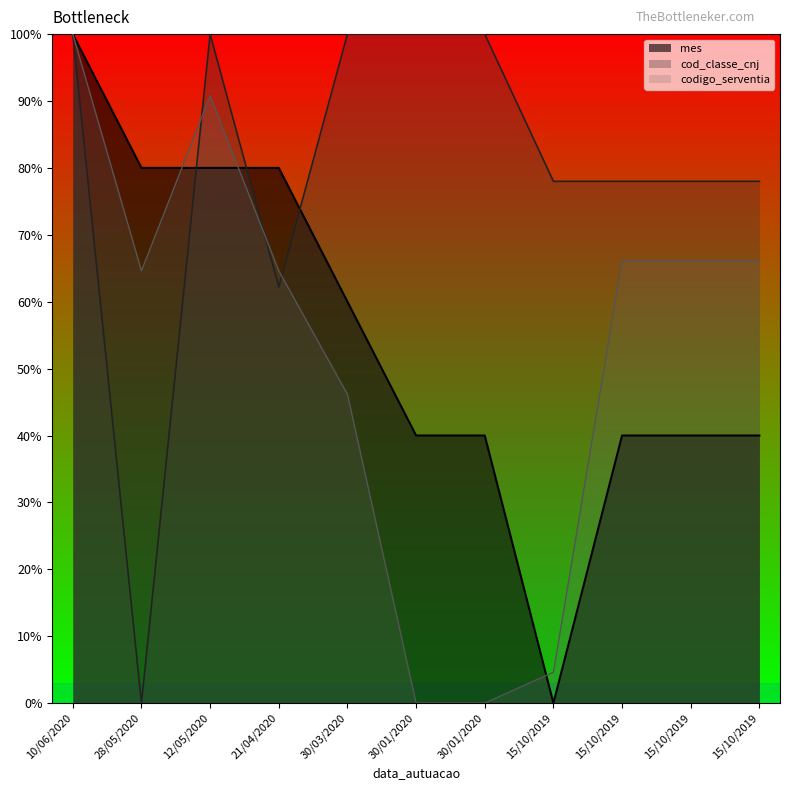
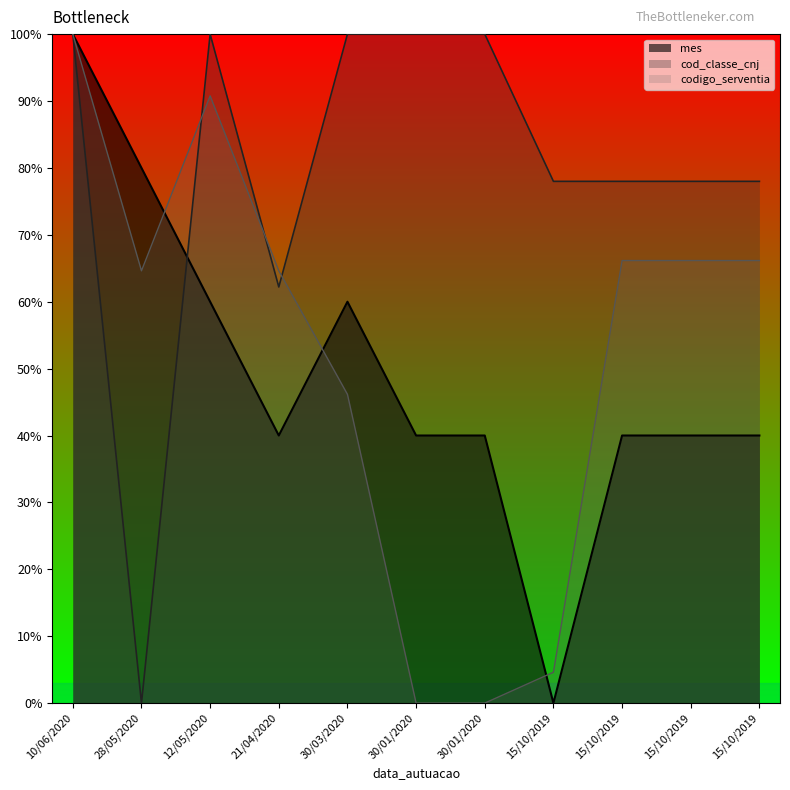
  {
    "mes": {
      "28/05/2020": "80%",
-     "12/05/2020": "80%",
-     "21/04/2020": "80%",
+     "12/05/2020": "60%",
+     "21/04/2020": "40%",
      "30/03/2020": "60%"
    }
  }
